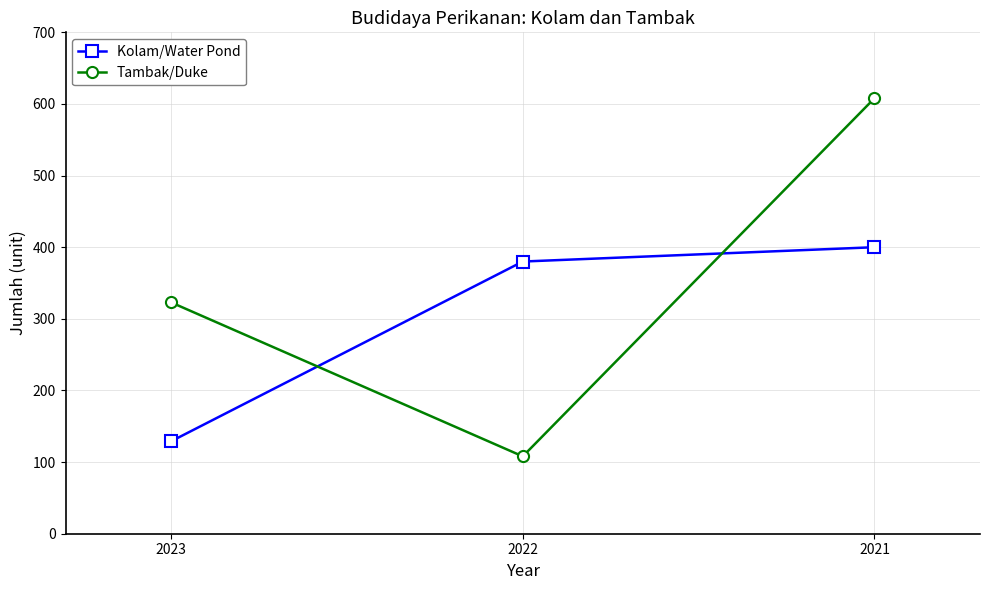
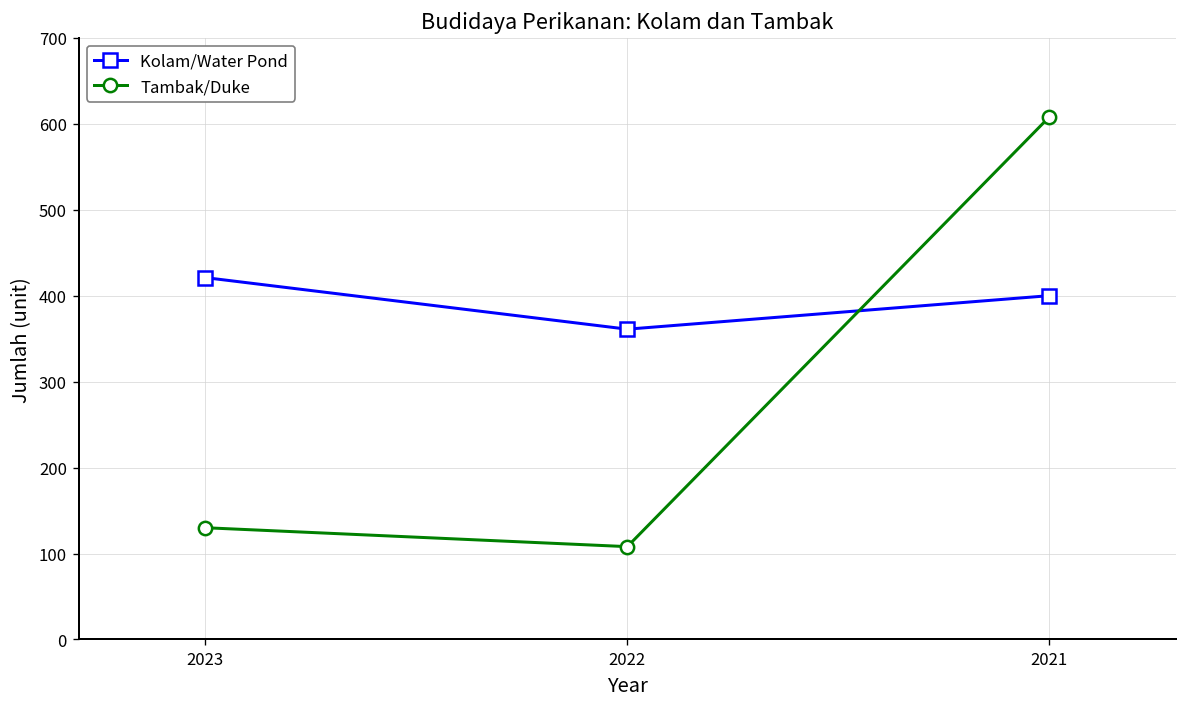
  {
    "Kolam/Water Pond": {
-     "2023": 130,
-     "2022": 380,
+     "2023": 420,
+     "2022": 360,
      "2021": 400
    },
    "Tambak/Duke": {
-     "2023": 320,
+     "2023": 130,
      "2022": 110,
      "2021": 610
    }
  }
